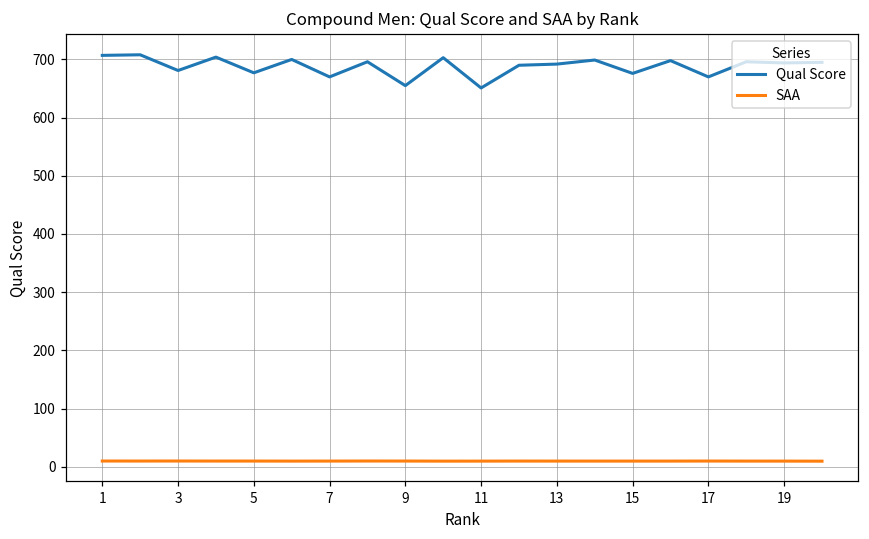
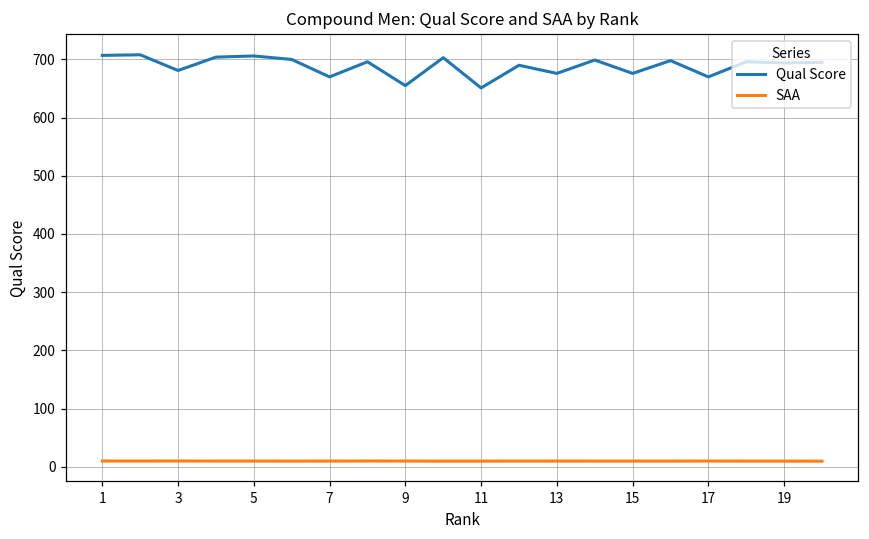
  {
    "Qual Score": {
      "1": 710,
      "3": 680,
-     "5": 680,
+     "5": 710,
      "7": 670,
      "9": 660,
      "11": 650,
-     "13": 690,
+     "13": 680,
      "15": 680,
      "17": 670
    },
    "SAA": {
      "1": 10,
      "3": 10,
      "5": 10,
      "7": 10,
      "9": 10,
      "11": 10,
      "13": 10,
      "15": 10,
      "17": 10,
      "19": 10
    }
  }
